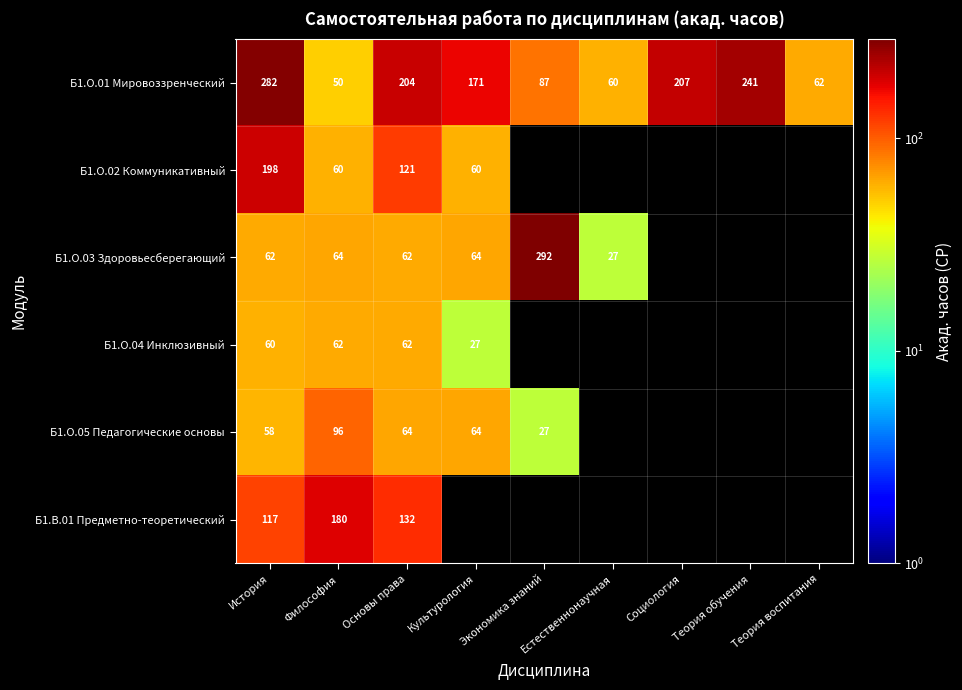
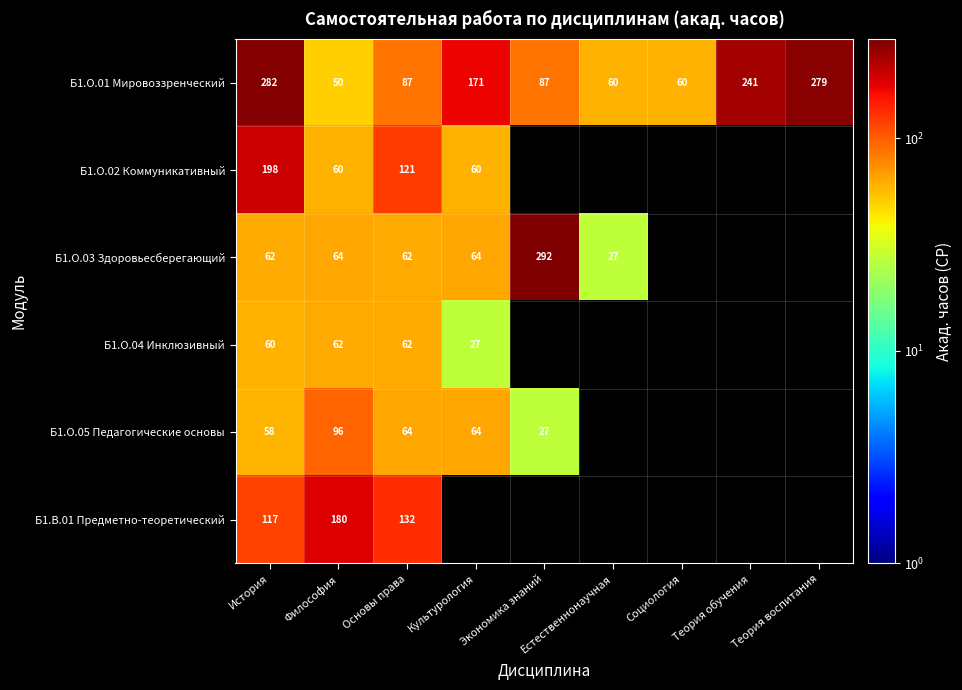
  {
    "Б1.О.01 Мировоззренческий": {
      "История": 282,
      "Философия": 50,
-     "Основы права": 204,
+     "Основы права": 87,
      "Культурология": 171,
      "Экономика знаний": 87,
      "Естественнонаучная": 60,
-     "Социология": 207,
+     "Социология": 60,
      "Теория обучения": 241,
-     "Теория воспитания": 62
+     "Теория воспитания": 279
    },
    "Б1.О.02 Коммуникативный": {
      "История": 198,
      "Философия": 60,
      "Основы права": 121,
      "Культурология": 60
    },
    "Б1.О.03 Здоровьесберегающий": {
      "История": 62,
      "Философия": 64,
      "Основы права": 62,
      "Культурология": 64,
      "Экономика знаний": 292,
      "Естественнонаучная": 27
    },
    "Б1.О.04 Инклюзивный": {
      "История": 60,
      "Философия": 62,
      "Основы права": 62,
      "Культурология": 27
    },
    "Б1.О.05 Педагогические основы": {
      "История": 58,
      "Философия": 96,
      "Основы права": 64,
      "Культурология": 64,
      "Экономика знаний": 27
    },
    "Б1.В.01 Предметно-теоретический": {
      "История": 117,
      "Философия": 180,
      "Основы права": 132
    }
  }
